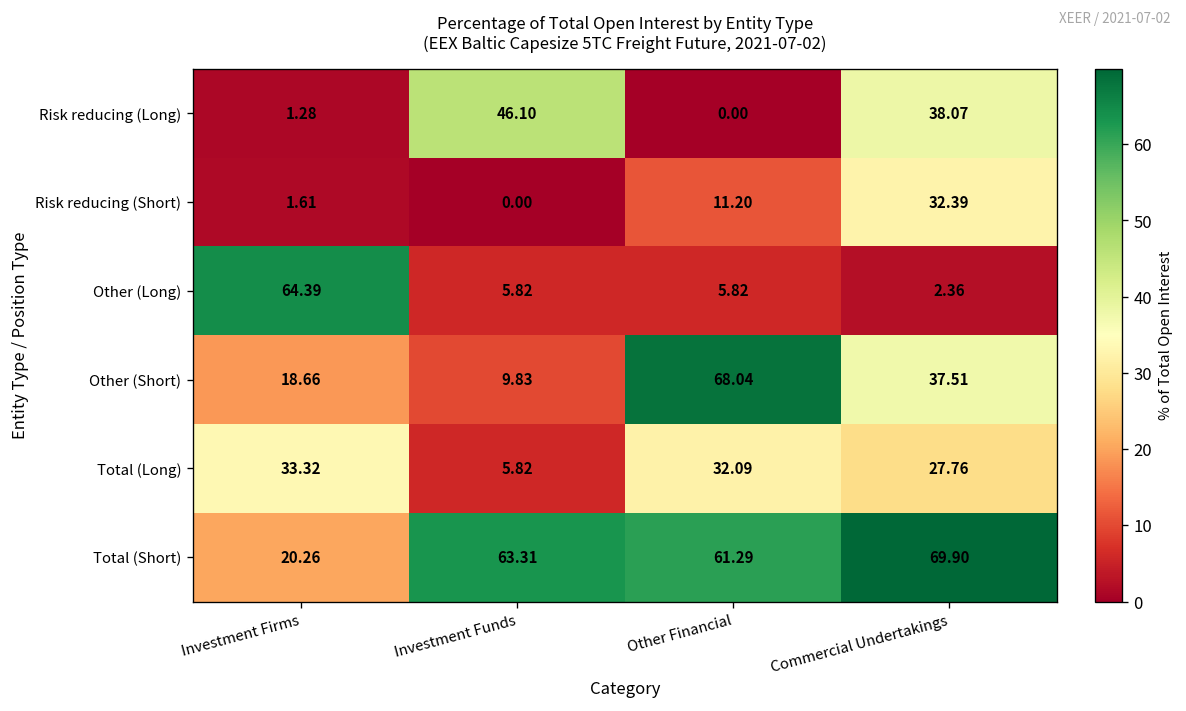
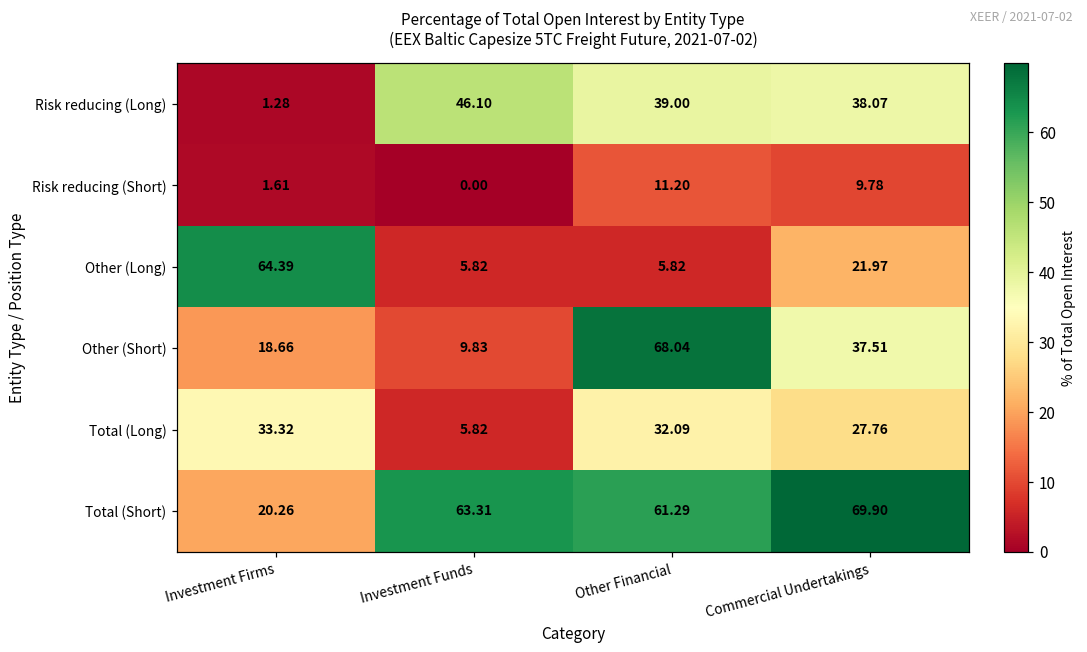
  {
    "Risk reducing (Long)": {
      "Investment Firms": 1.28,
      "Investment Funds": 46.10,
-     "Other Financial": 0.00,
+     "Other Financial": 39.00,
      "Commercial Undertakings": 38.07
    },
    "Risk reducing (Short)": {
      "Investment Firms": 1.61,
      "Investment Funds": 0.00,
      "Other Financial": 11.20,
-     "Commercial Undertakings": 32.39
+     "Commercial Undertakings": 9.78
    },
    "Other (Long)": {
      "Investment Firms": 64.39,
      "Investment Funds": 5.82,
      "Other Financial": 5.82,
-     "Commercial Undertakings": 2.36
+     "Commercial Undertakings": 21.97
    },
    "Other (Short)": {
      "Investment Firms": 18.66,
      "Investment Funds": 9.83,
      "Other Financial": 68.04,
      "Commercial Undertakings": 37.51
    },
    "Total (Long)": {
      "Investment Firms": 33.32,
      "Investment Funds": 5.82,
      "Other Financial": 32.09,
      "Commercial Undertakings": 27.76
    },
    "Total (Short)": {
      "Investment Firms": 20.26,
      "Investment Funds": 63.31,
      "Other Financial": 61.29,
      "Commercial Undertakings": 69.90
    }
  }
